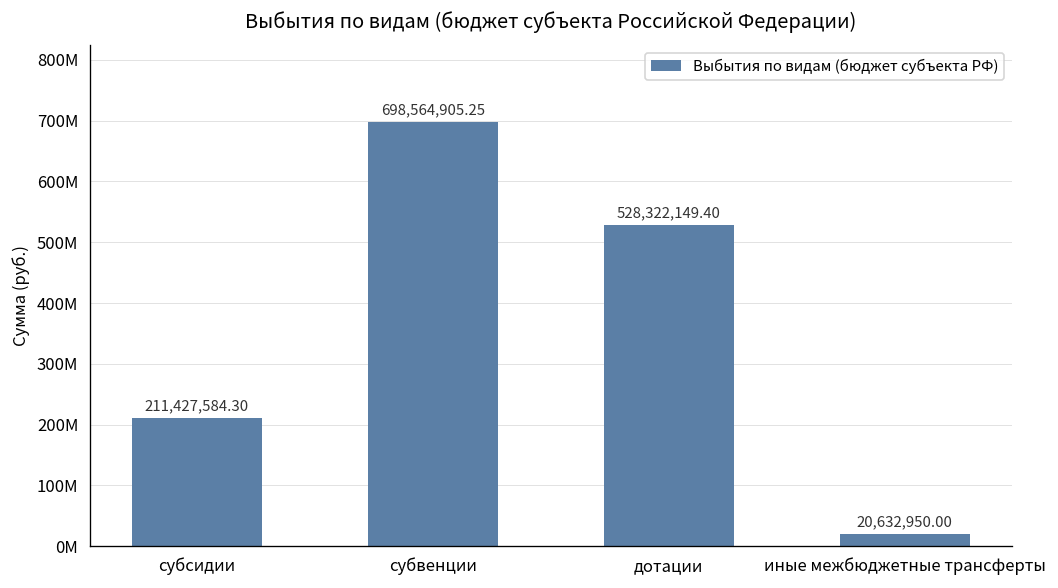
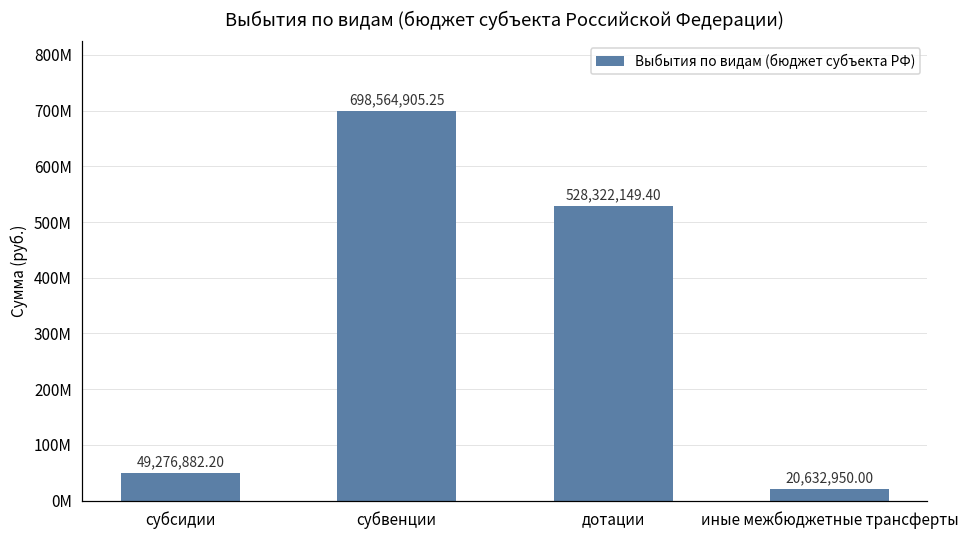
  {
-   "субсидии": "211,427,584.30",
+   "субсидии": "49,276,882.20",
    "субвенции": "698,564,905.25",
    "дотации": "528,322,149.40",
    "иные межбюджетные трансферты": "20,632,950.00"
  }
